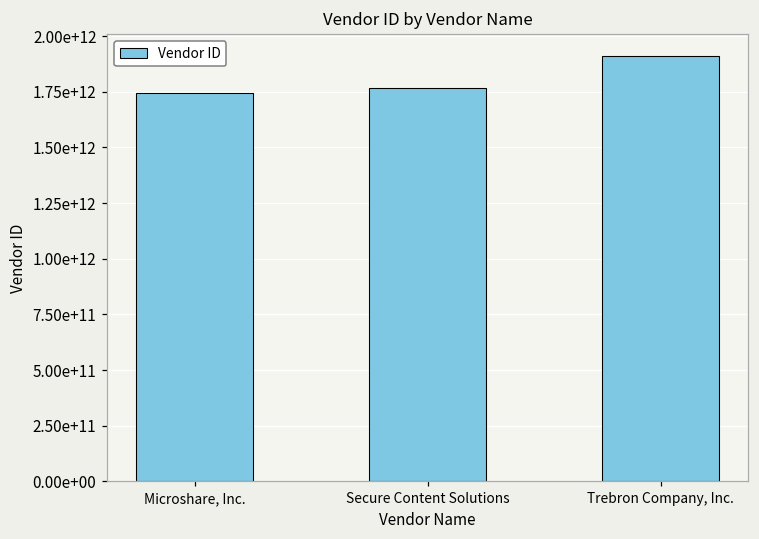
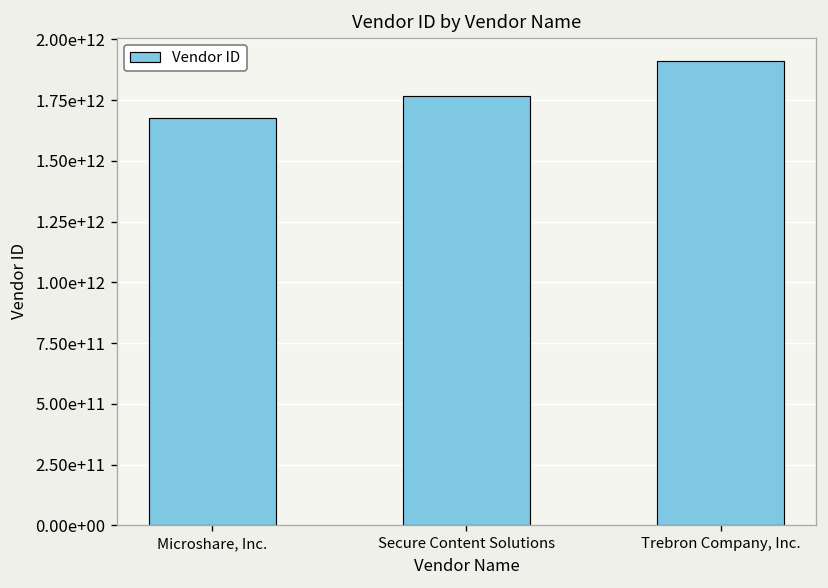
  {
-   "Microshare, Inc.": 1740000000000,
+   "Microshare, Inc.": 1680000000000,
    "Secure Content Solutions": 1770000000000,
    "Trebron Company, Inc.": 1910000000000
  }
